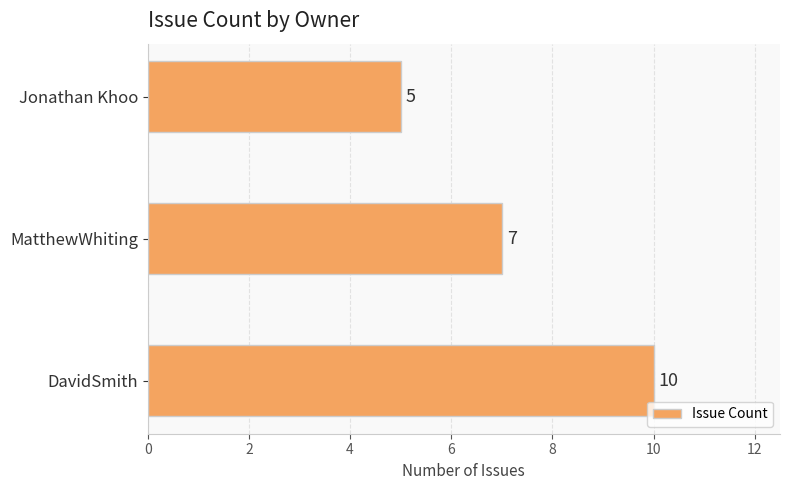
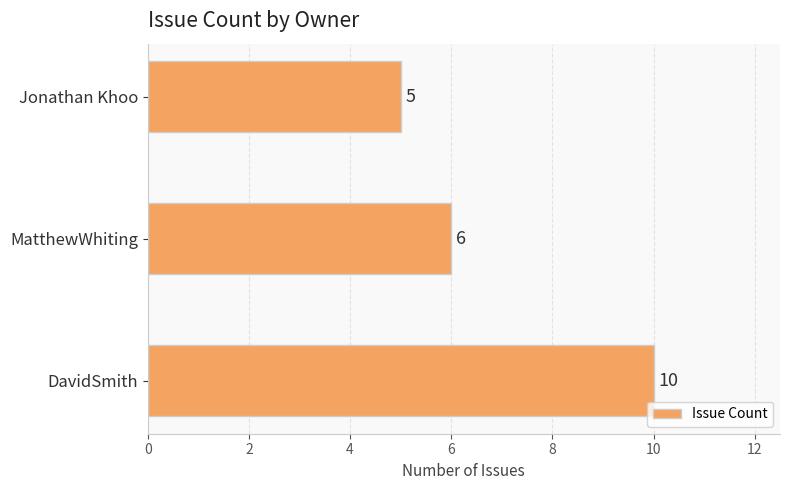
  {
    "Jonathan Khoo": 5,
-   "MatthewWhiting": 7,
+   "MatthewWhiting": 6,
    "DavidSmith": 10
  }
